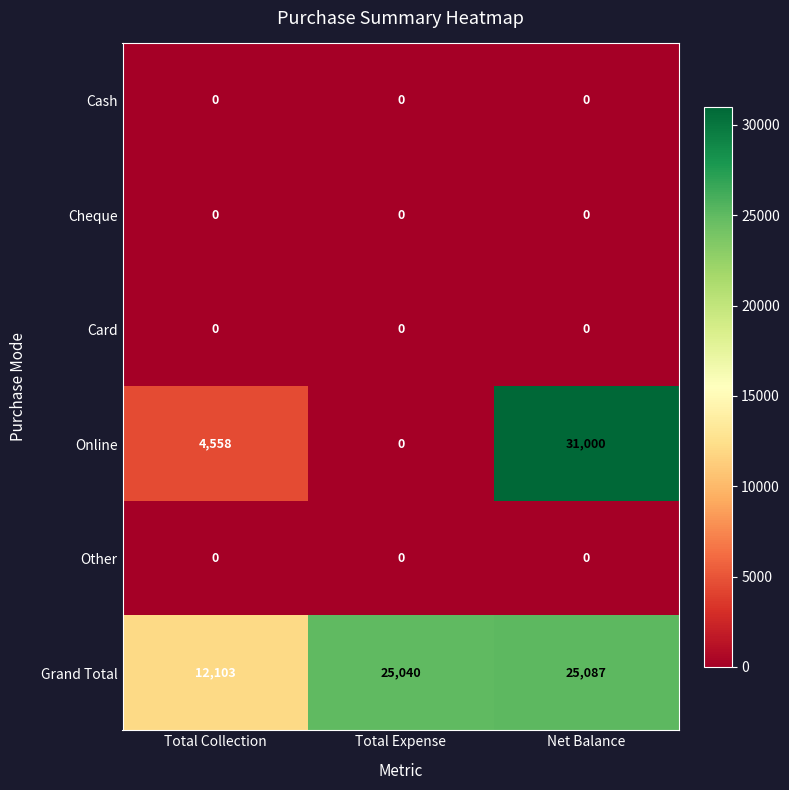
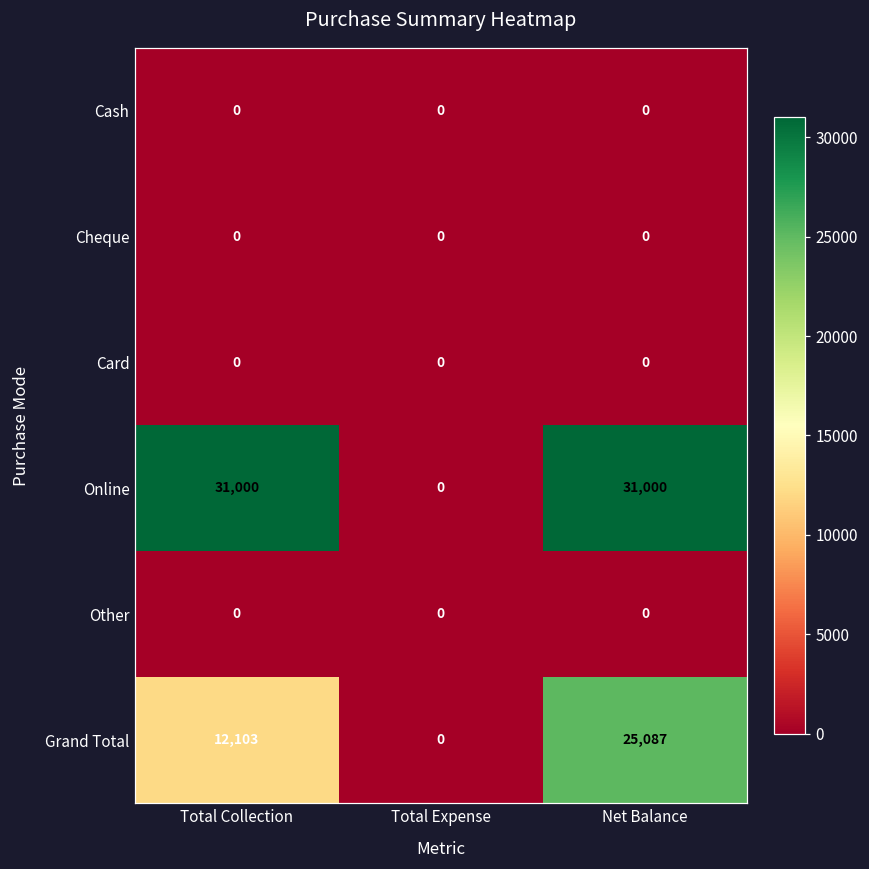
  {
    "Cash": {
      "Total Collection": "0",
      "Total Expense": "0",
      "Net Balance": "0"
    },
    "Cheque": {
      "Total Collection": "0",
      "Total Expense": "0",
      "Net Balance": "0"
    },
    "Card": {
      "Total Collection": "0",
      "Total Expense": "0",
      "Net Balance": "0"
    },
    "Online": {
-     "Total Collection": "4,558",
+     "Total Collection": "31,000",
      "Total Expense": "0",
      "Net Balance": "31,000"
    },
    "Other": {
      "Total Collection": "0",
      "Total Expense": "0",
      "Net Balance": "0"
    },
    "Grand Total": {
      "Total Collection": "12,103",
-     "Total Expense": "25,040",
+     "Total Expense": "0",
      "Net Balance": "25,087"
    }
  }
